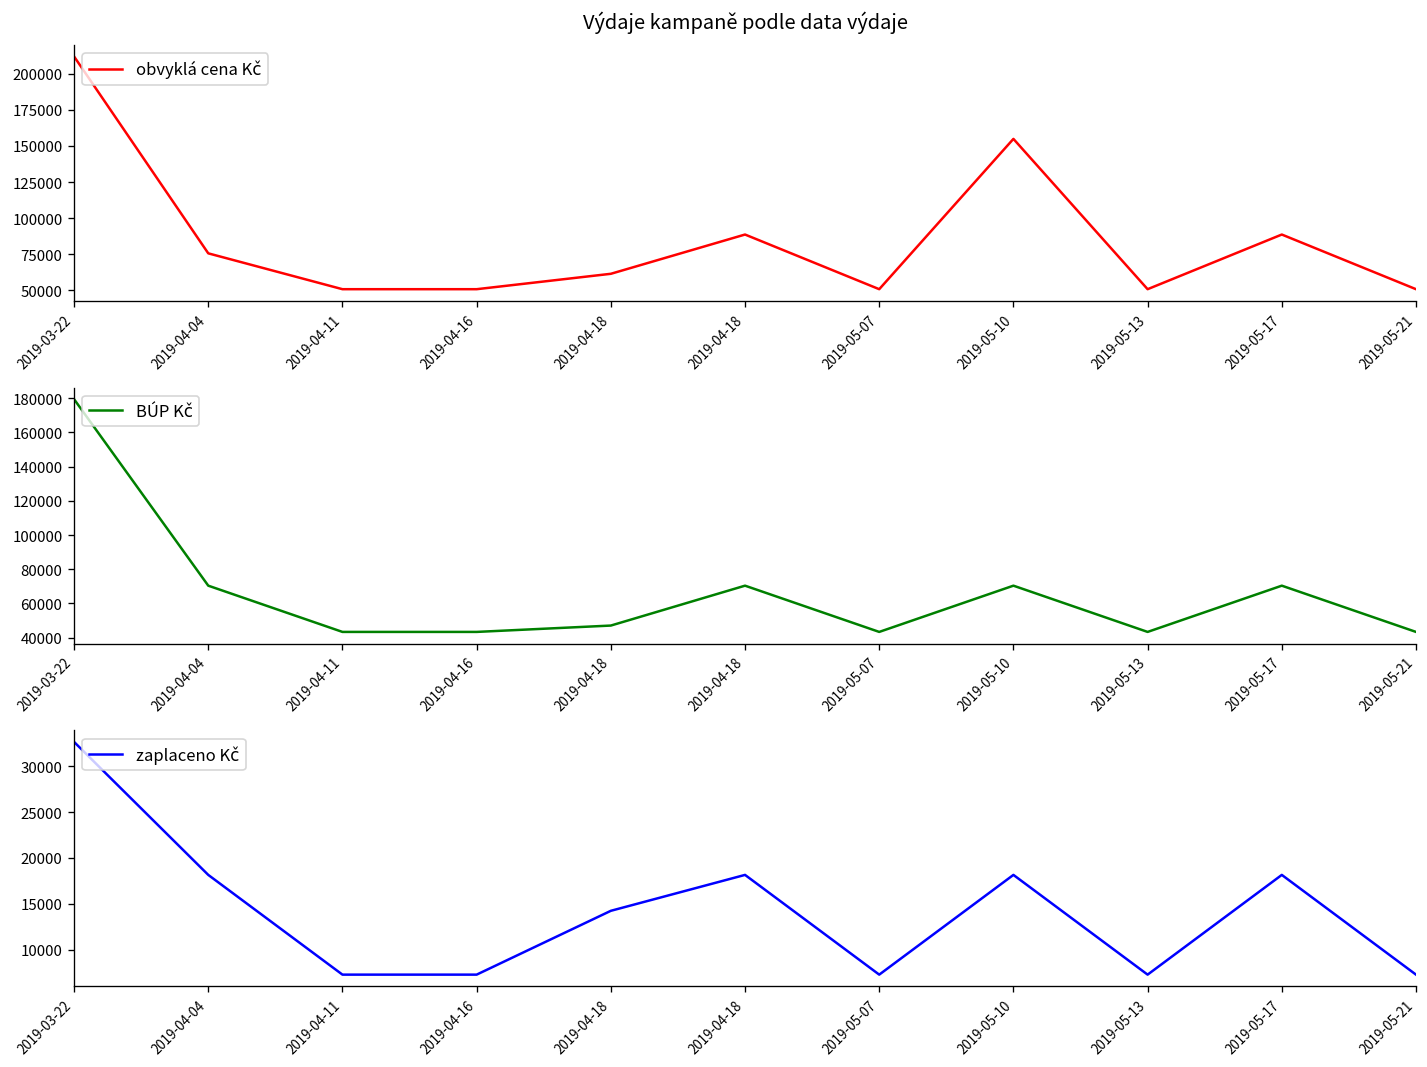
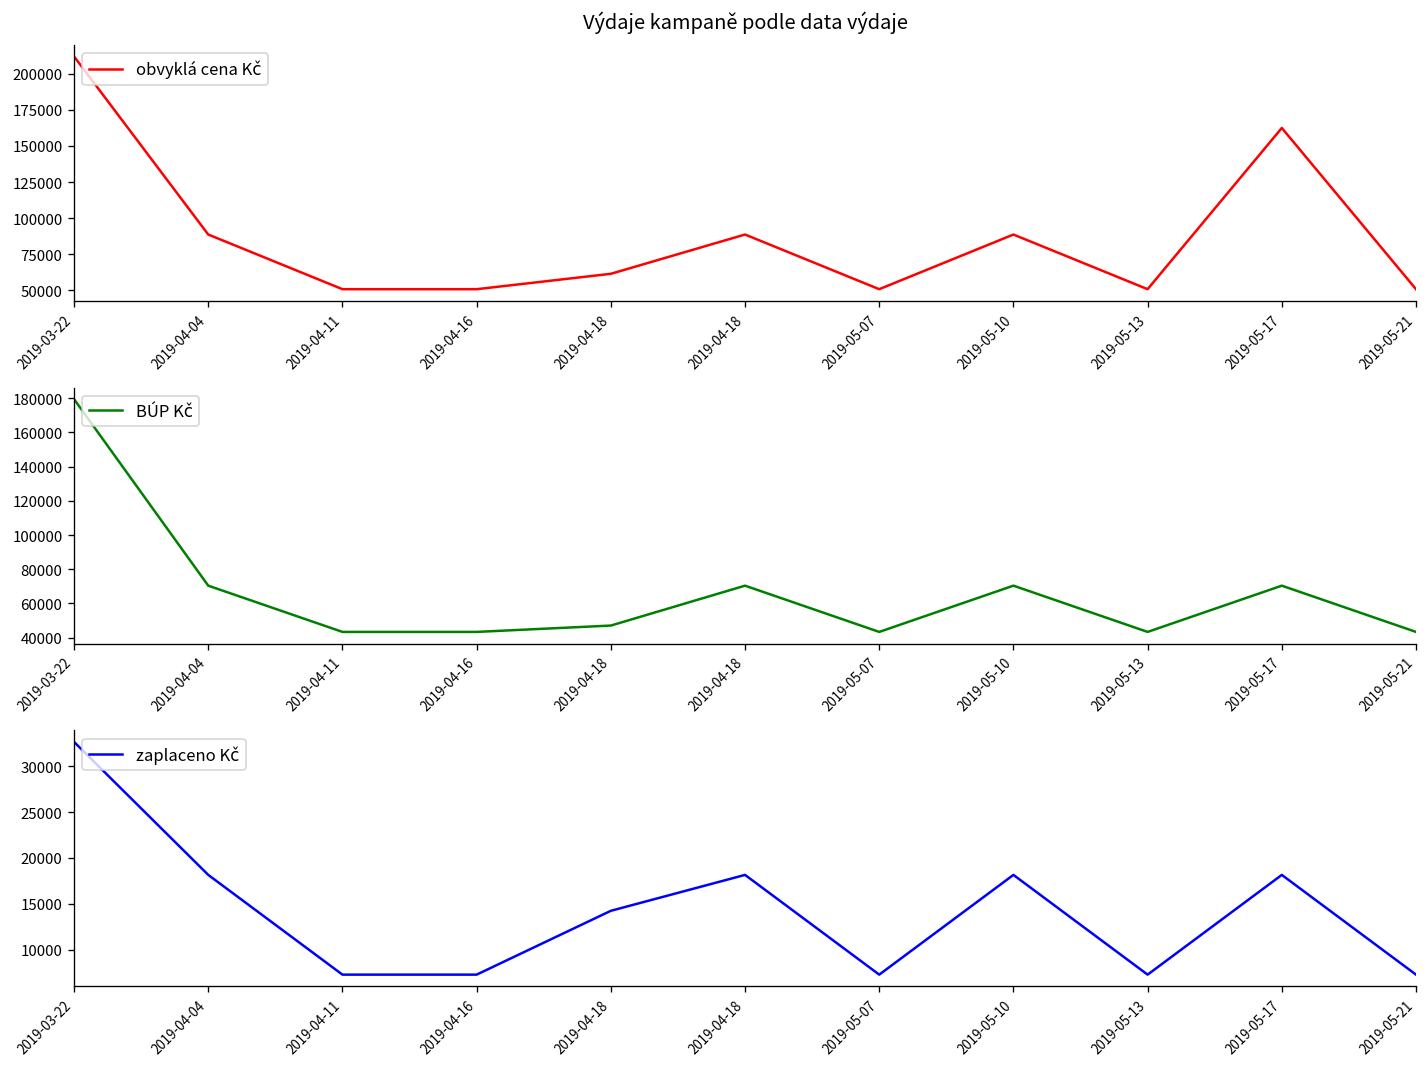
  {
    "Výdaje kampaně podle data výdaje": {
      "2019-03-22": 212000,
-     "2019-04-04": 76000,
+     "2019-04-04": 89000,
      "2019-04-11": 51000,
      "2019-04-16": 51000,
      "2019-05-07": 51000,
-     "2019-05-10": 155000,
+     "2019-05-10": 89000,
      "2019-05-13": 51000,
-     "2019-05-17": 89000,
+     "2019-05-17": 163000,
      "2019-05-21": 51000
    }
  }
